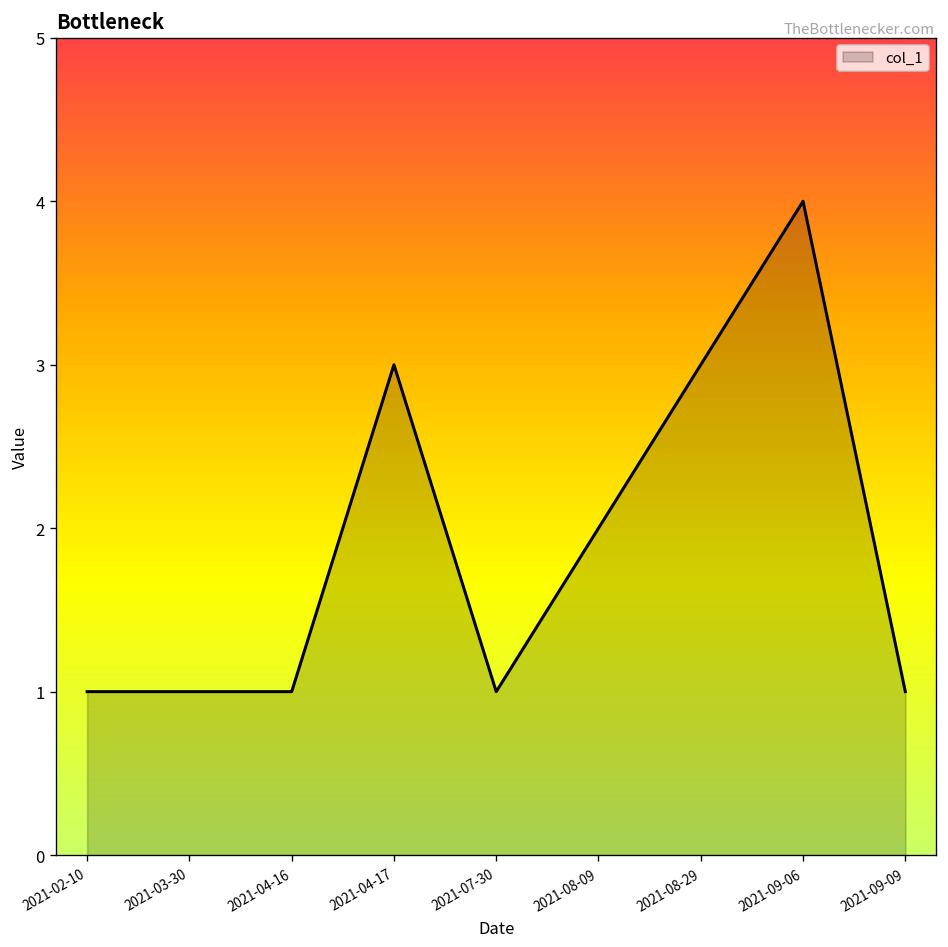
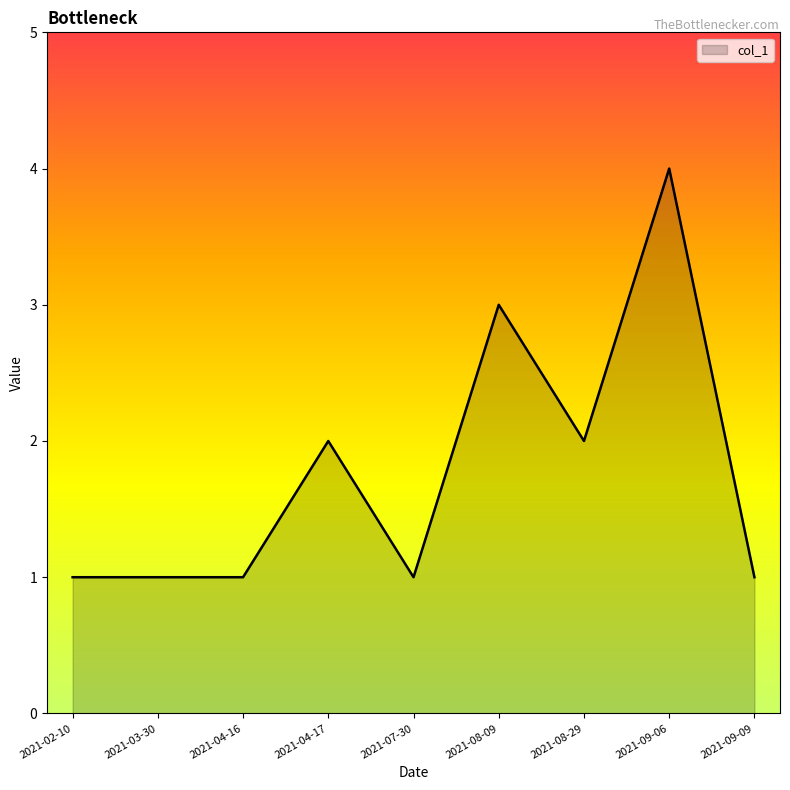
  {
    "2021-02-10": 1,
    "2021-03-30": 1,
    "2021-04-16": 1,
-   "2021-04-17": 3,
+   "2021-04-17": 2,
    "2021-07-30": 1,
-   "2021-08-09": 2,
-   "2021-08-29": 3,
+   "2021-08-09": 3,
+   "2021-08-29": 2,
    "2021-09-06": 4,
    "2021-09-09": 1
  }
